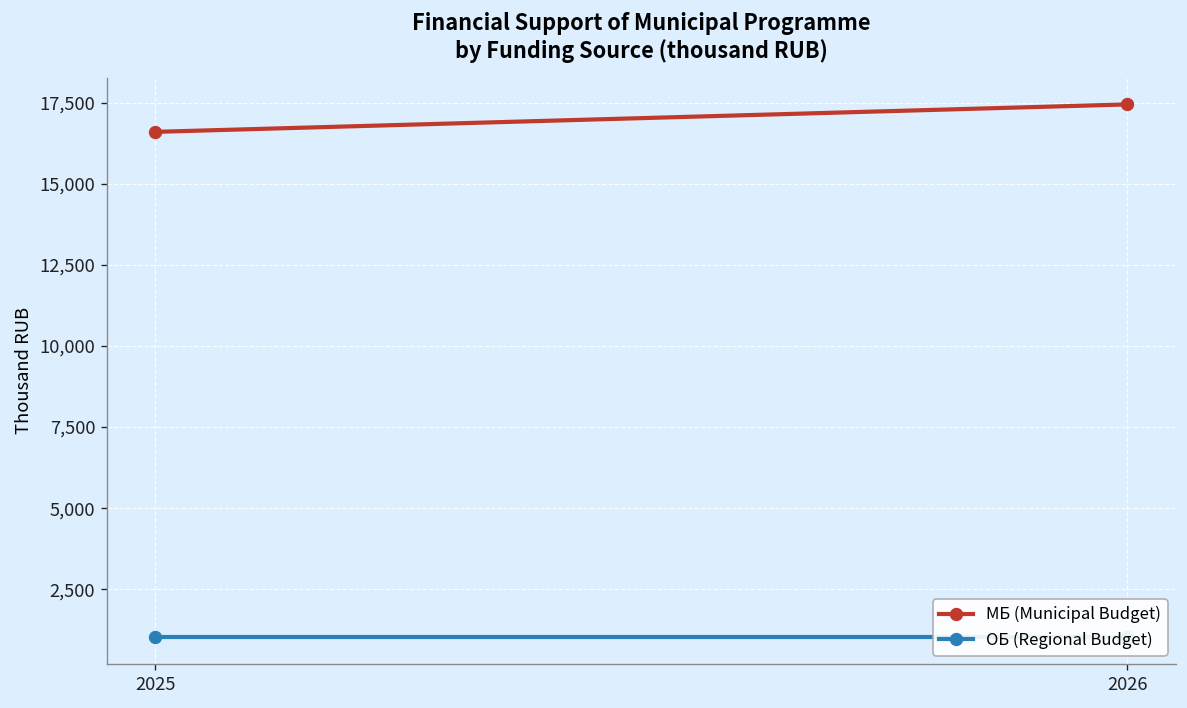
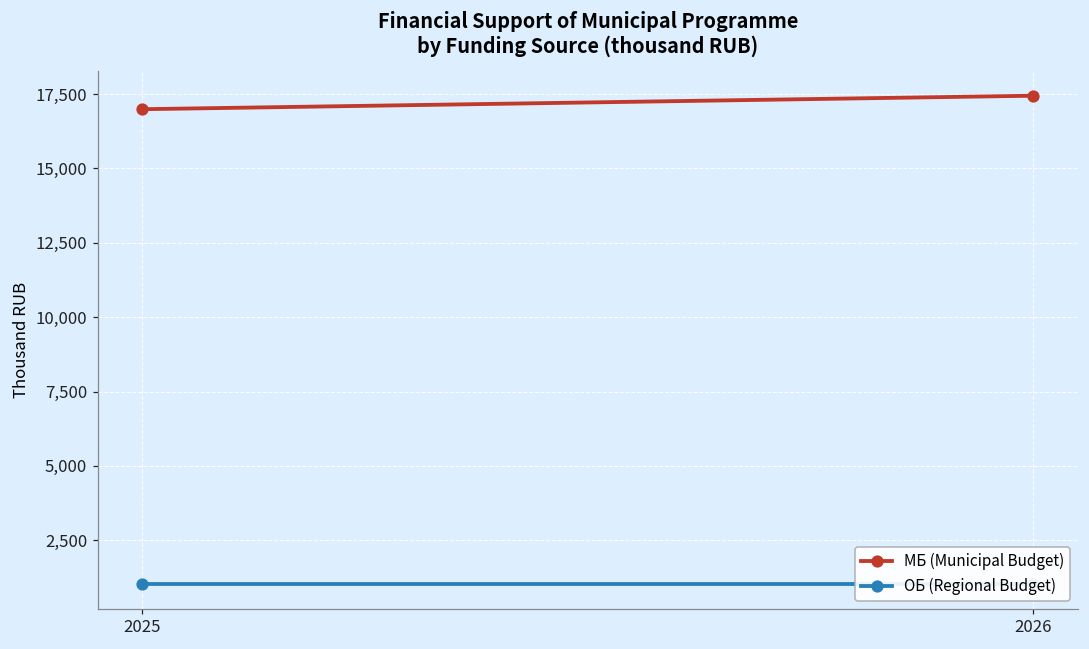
  {
    "МБ (Municipal Budget)": {
-     "2025": "16,600",
+     "2025": "17,000",
      "2026": "17,400"
    },
    "ОБ (Regional Budget)": {
      "2025": "1,000"
    }
  }
